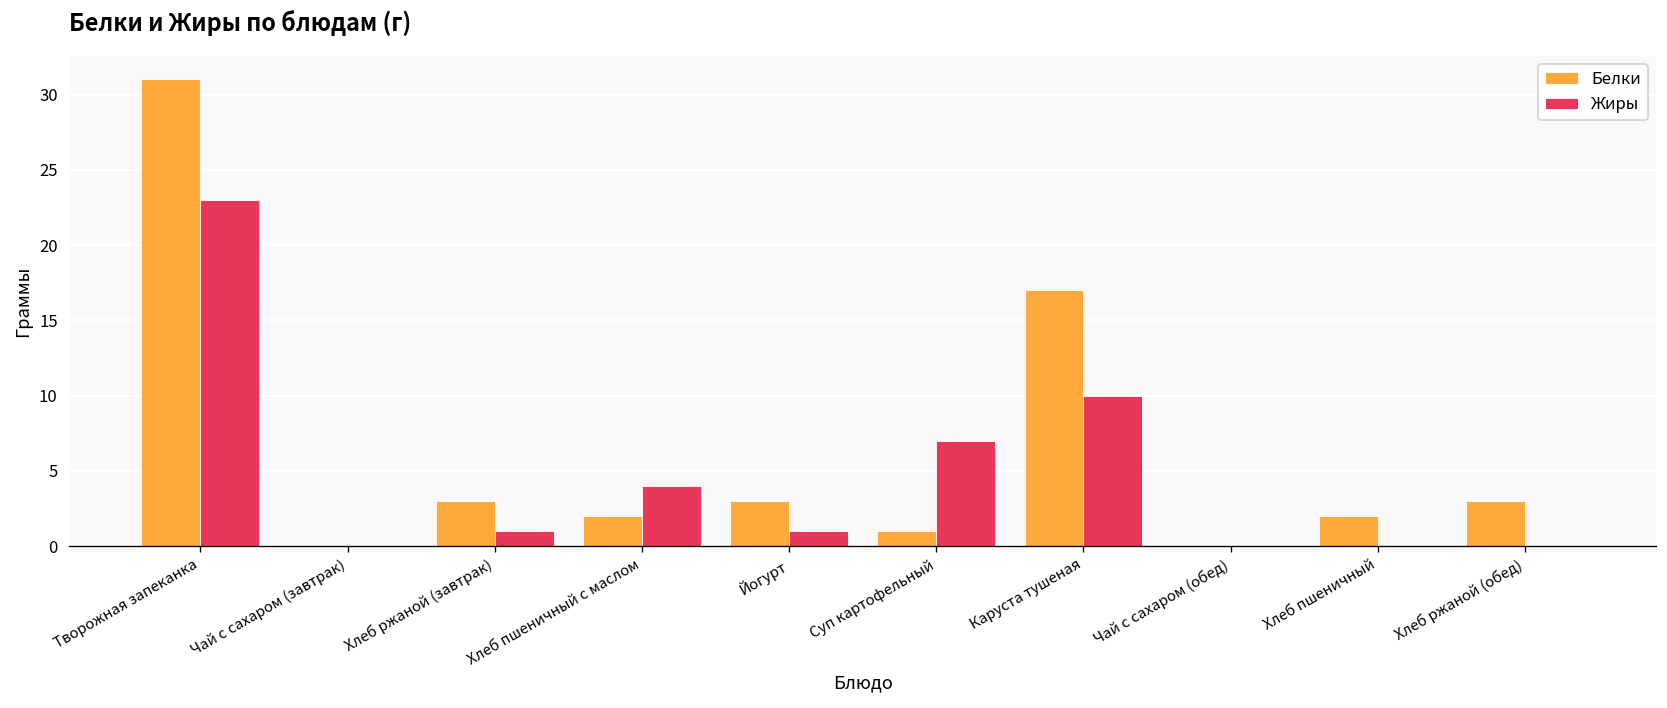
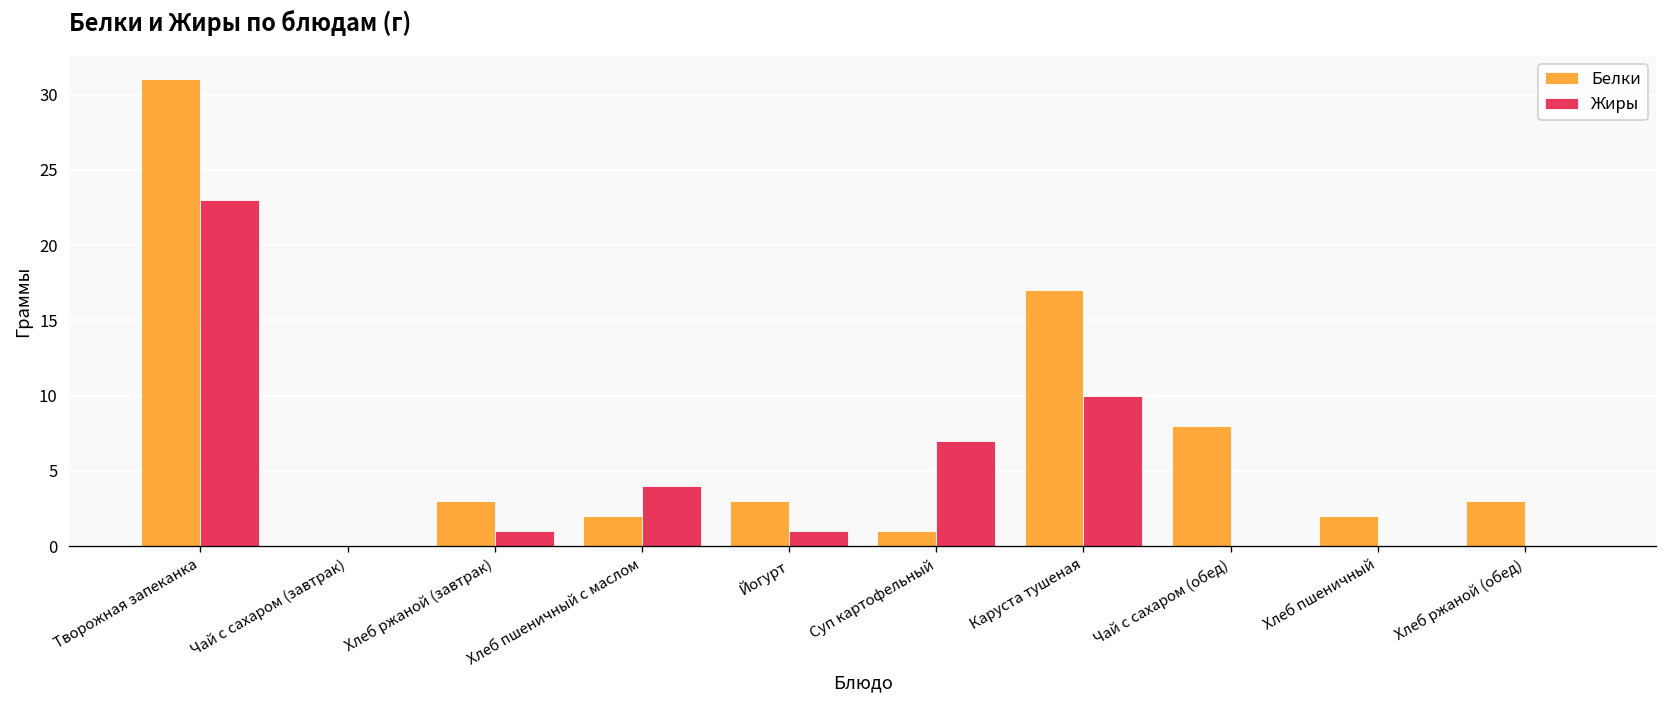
  {
    "Белки": {
      "Творожная запеканка": 31,
      "Чай с сахаром (завтрак)": 0,
      "Хлеб ржаной (завтрак)": 3,
      "Хлеб пшеничный с маслом": 2,
      "Йогурт": 3,
      "Суп картофельный": 1,
      "Каруста тушеная": 17,
-     "Чай с сахаром (обед)": 0,
+     "Чай с сахаром (обед)": 8,
      "Хлеб пшеничный": 2,
      "Хлеб ржаной (обед)": 3
    },
    "Жиры": {
      "Творожная запеканка": 23,
      "Чай с сахаром (завтрак)": 0,
      "Хлеб ржаной (завтрак)": 1,
      "Хлеб пшеничный с маслом": 4,
      "Йогурт": 1,
      "Суп картофельный": 7,
      "Каруста тушеная": 10,
      "Чай с сахаром (обед)": 0,
      "Хлеб пшеничный": 0,
      "Хлеб ржаной (обед)": 0
    }
  }
